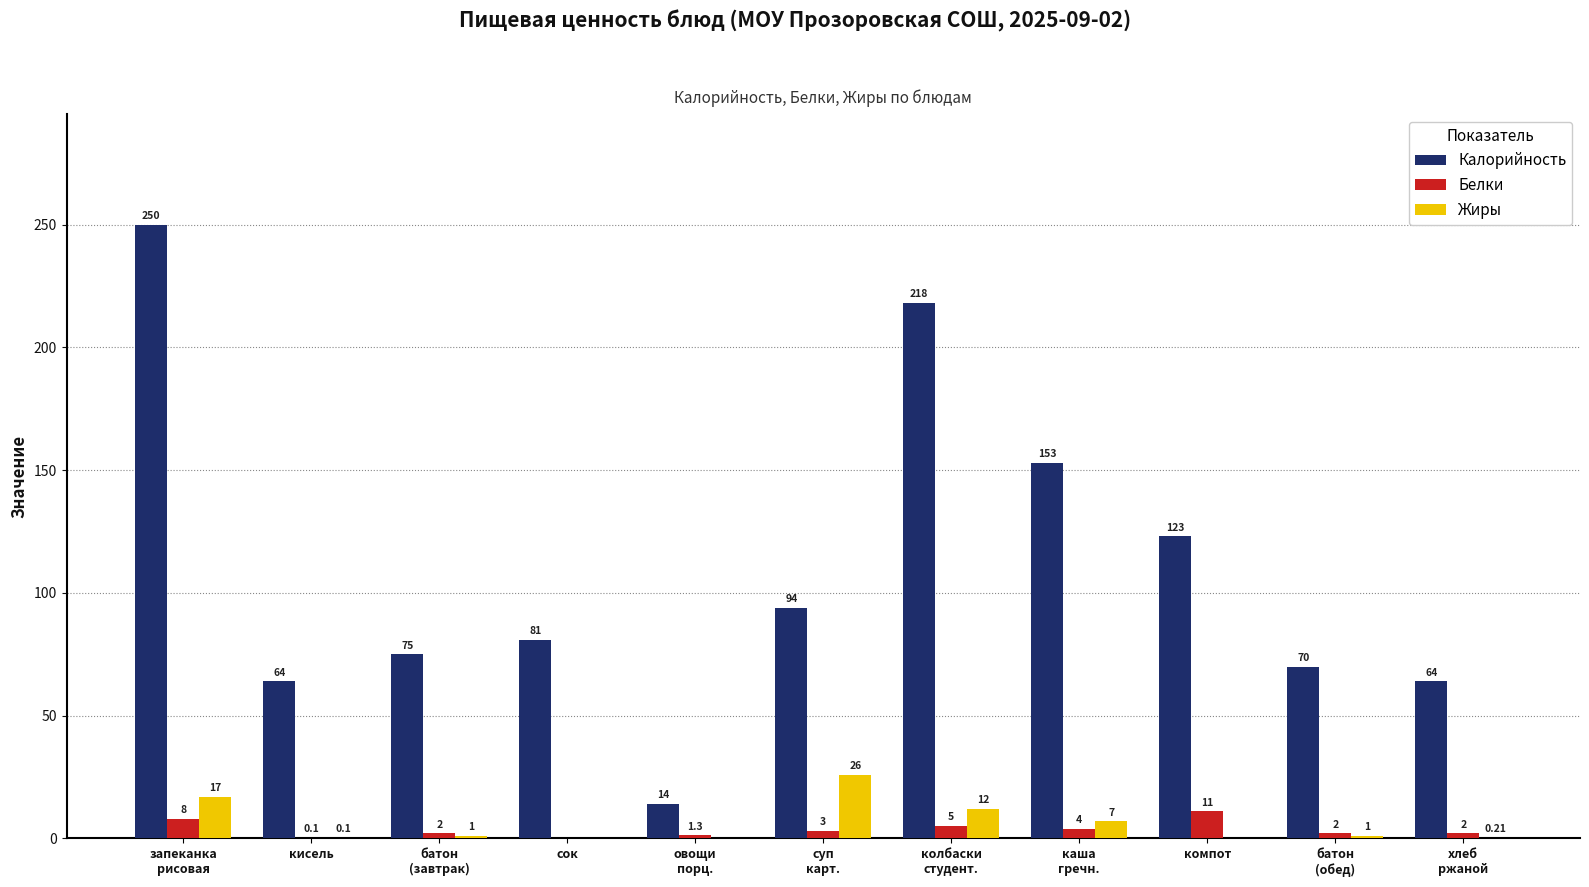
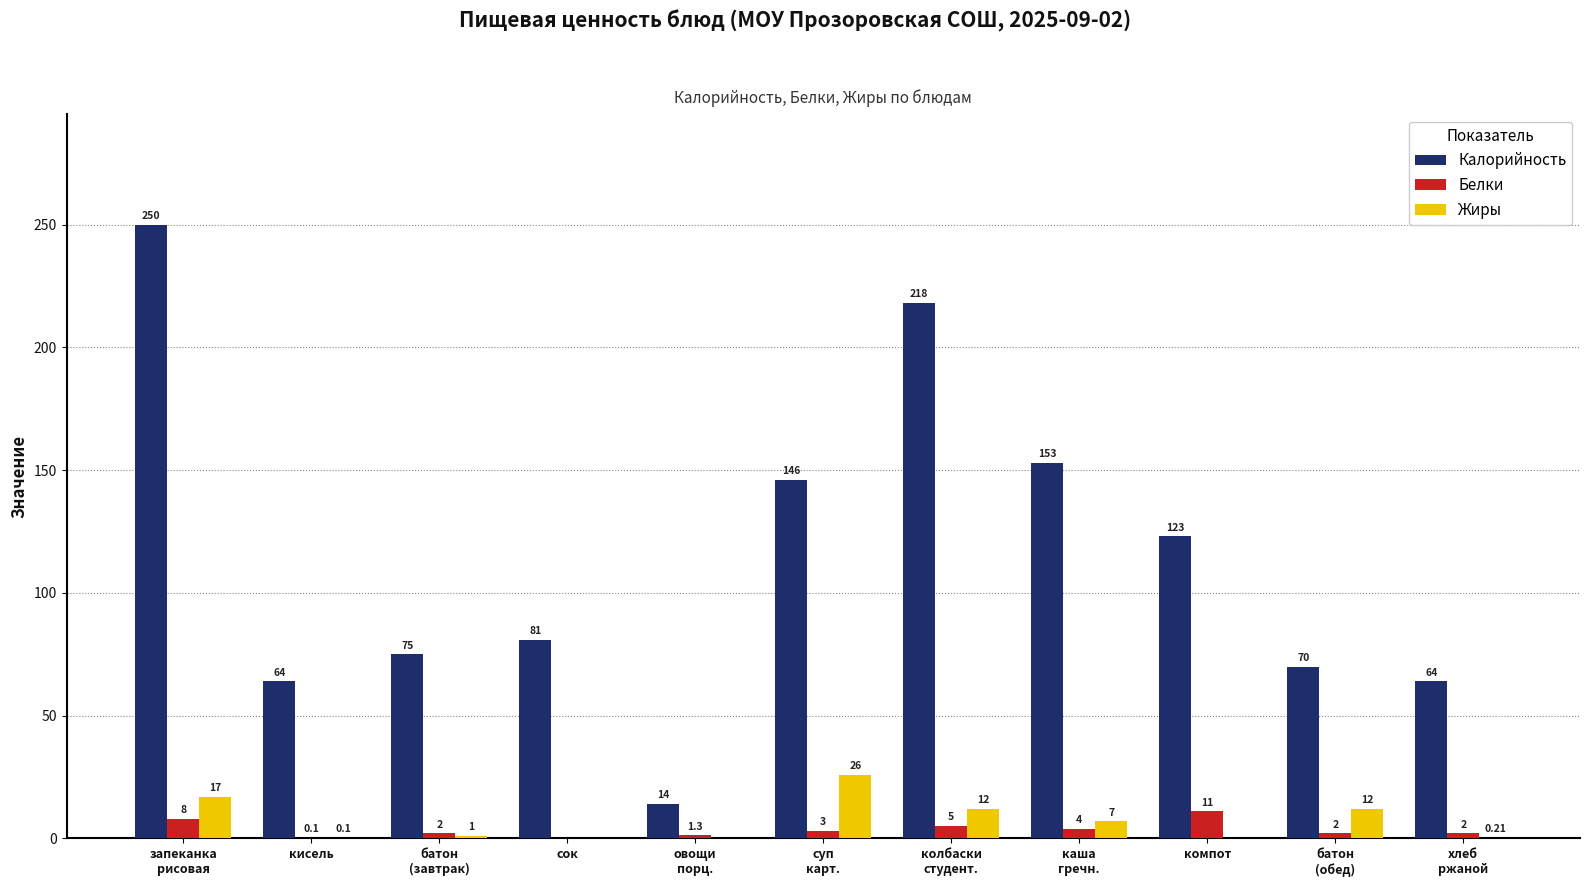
  {
    "Калорийность": {
      "запеканка рисовая": 250,
      "кисель": 64,
      "батон (завтрак)": 75,
      "сок": 81,
      "овощи порц.": 14,
-     "суп карт.": 94,
+     "суп карт.": 146,
      "колбаски студент.": 218,
      "каша гречн.": 153,
      "компот": 123,
      "батон (обед)": 70,
      "хлеб ржаной": 64
    },
    "Белки": {
      "запеканка рисовая": 8,
      "кисель": 0.1,
      "батон (завтрак)": 2,
      "овощи порц.": 1.3,
      "суп карт.": 3,
      "колбаски студент.": 5,
      "каша гречн.": 4,
      "компот": 11,
      "батон (обед)": 2,
      "хлеб ржаной": 2
    },
    "Жиры": {
      "запеканка рисовая": 17,
      "кисель": 0.1,
      "батон (завтрак)": 1,
      "суп карт.": 26,
      "колбаски студент.": 12,
      "каша гречн.": 7,
-     "батон (обед)": 1,
+     "батон (обед)": 12,
      "хлеб ржаной": 0.21
    }
  }
